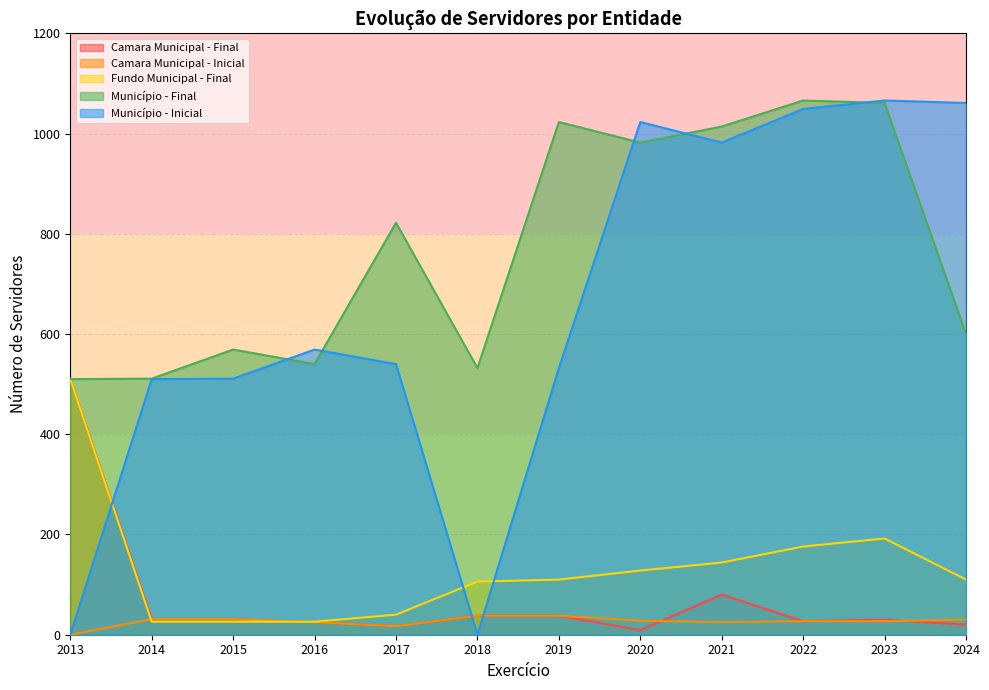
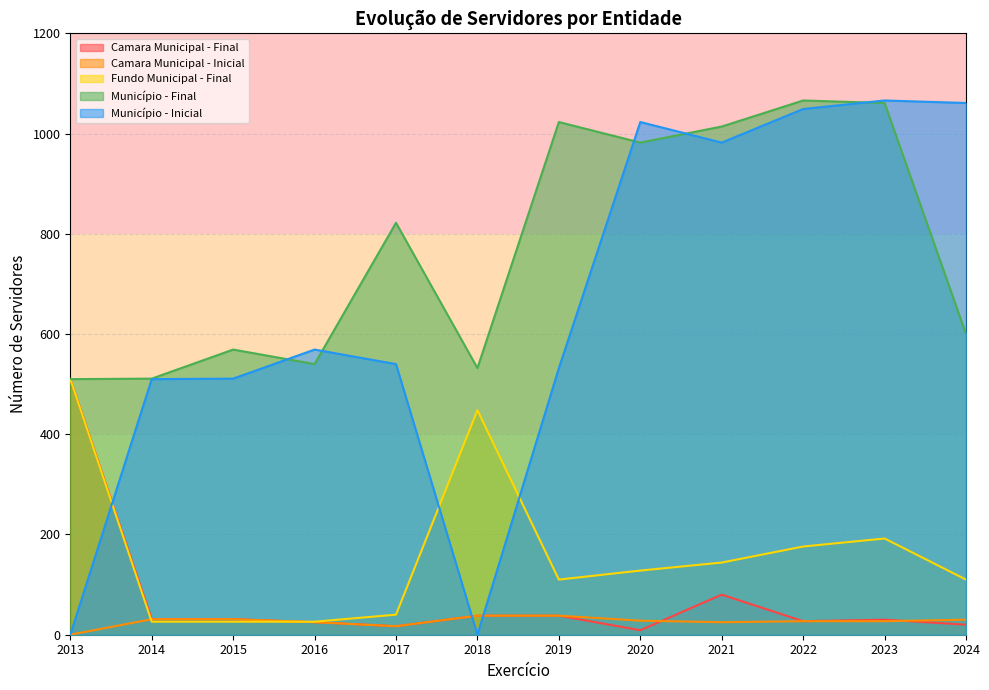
  {
    "Camara Municipal - Final": {
      "2020": 10,
      "2021": 80,
      "2024": 20
    },
    "Camara Municipal - Inicial": {
      "2020": 30,
      "2021": 30,
      "2024": 30
    },
    "Fundo Municipal - Final": {
      "2017": 40,
-     "2018": 110,
+     "2018": 450,
      "2019": 110,
      "2020": 130,
      "2021": 140,
      "2022": 180,
      "2023": 190,
      "2024": 110
    },
    "Município - Final": {
      "2015": 570,
      "2016": 540,
      "2017": 820,
      "2018": 530,
      "2019": 1020,
      "2020": 980,
      "2021": 1010,
      "2022": 1070,
      "2024": 600
    },
    "Município - Inicial": {
      "2015": 510,
      "2016": 570,
      "2017": 540,
      "2018": 0,
      "2019": 530,
      "2020": 1020,
      "2021": 980,
      "2022": 1050,
      "2024": 1060
    }
  }
